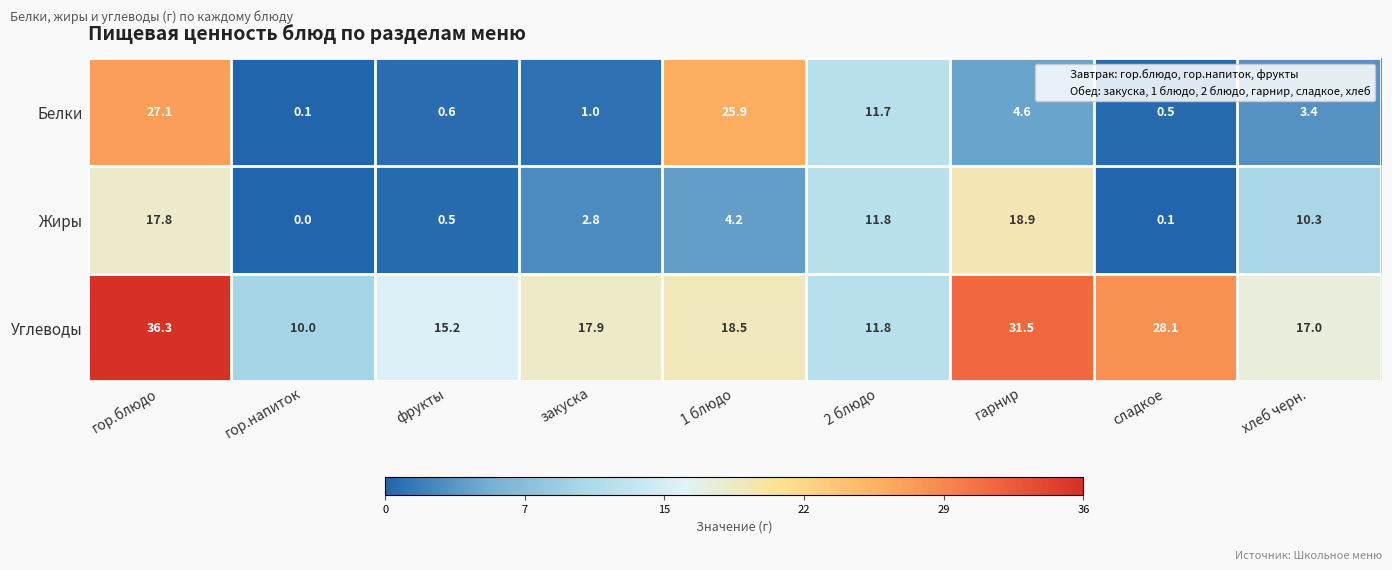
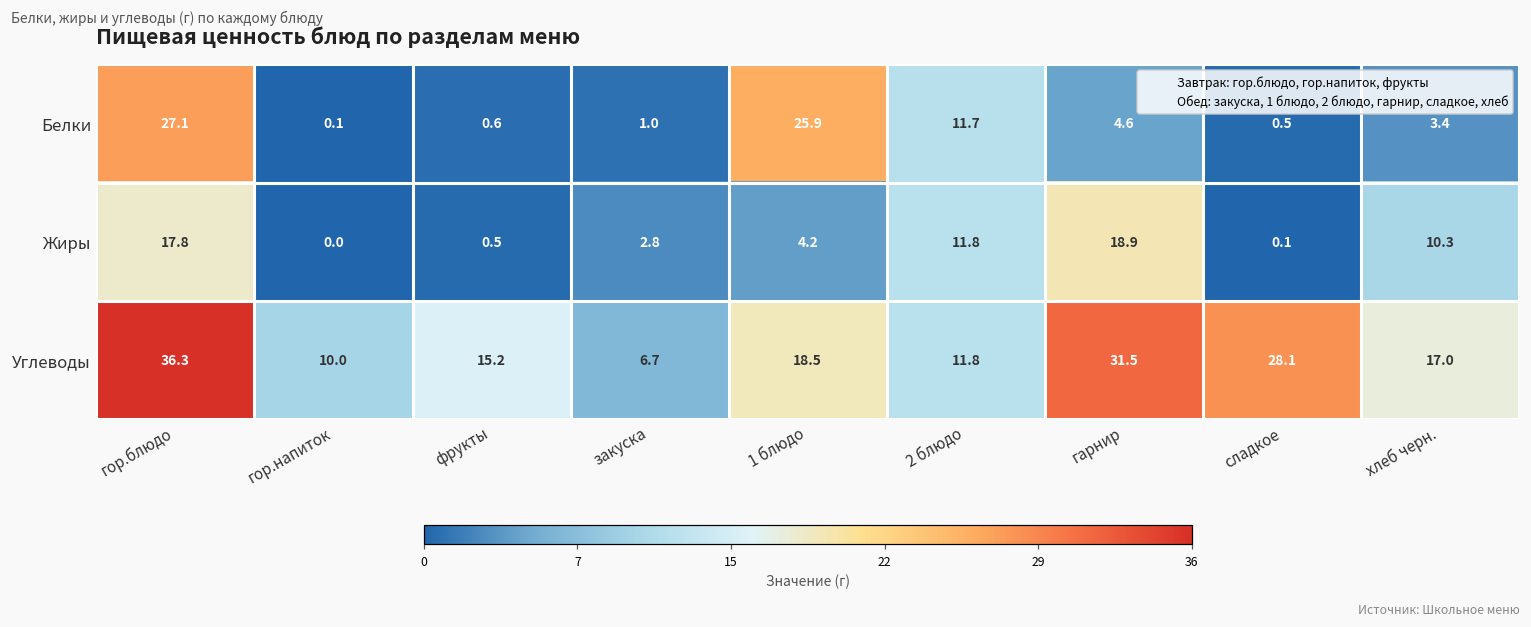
  {
    "Белки": {
      "гор.блюдо": 27.1,
      "гор.напиток": 0.1,
      "фрукты": 0.6,
      "закуска": 1.0,
      "1 блюдо": 25.9,
      "2 блюдо": 11.7,
      "гарнир": 4.6,
      "сладкое": 0.5,
      "хлеб черн.": 3.4
    },
    "Жиры": {
      "гор.блюдо": 17.8,
      "гор.напиток": 0.0,
      "фрукты": 0.5,
      "закуска": 2.8,
      "1 блюдо": 4.2,
      "2 блюдо": 11.8,
      "гарнир": 18.9,
      "сладкое": 0.1,
      "хлеб черн.": 10.3
    },
    "Углеводы": {
      "гор.блюдо": 36.3,
      "гор.напиток": 10.0,
      "фрукты": 15.2,
-     "закуска": 17.9,
+     "закуска": 6.7,
      "1 блюдо": 18.5,
      "2 блюдо": 11.8,
      "гарнир": 31.5,
      "сладкое": 28.1,
      "хлеб черн.": 17.0
    }
  }
